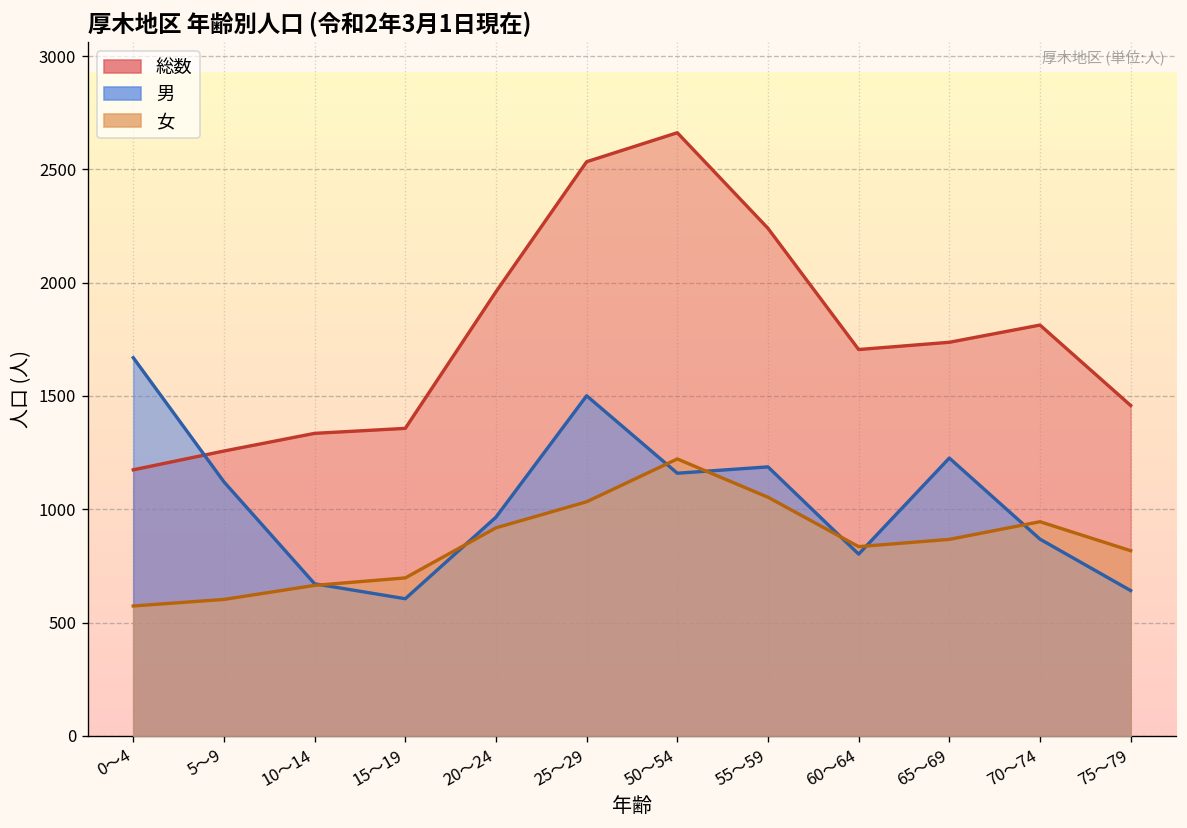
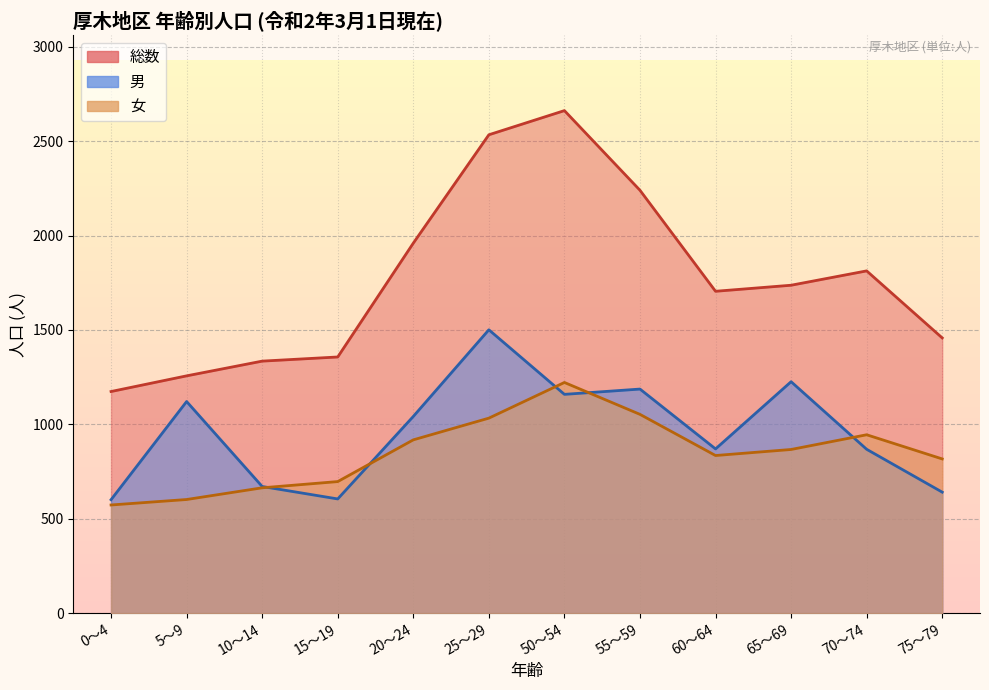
  {
    "男": {
-     "0～4": 1670,
+     "0～4": 600,
      "5～9": 1120,
      "15～19": 610,
-     "20～24": 970,
+     "20～24": 1040,
      "25～29": 1500,
      "50～54": 1160,
      "55～59": 1190,
-     "60～64": 800,
+     "60～64": 870,
      "65～69": 1230,
      "70～74": 870,
      "75～79": 640
    }
  }
